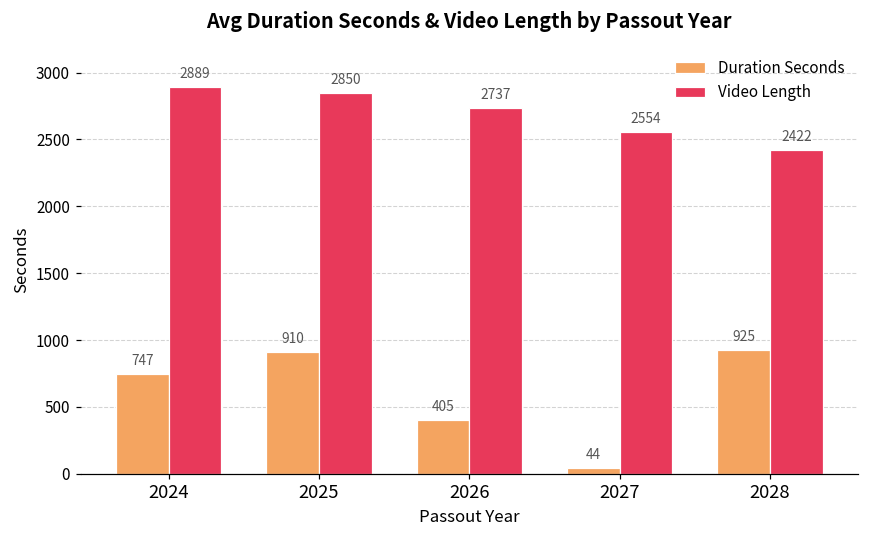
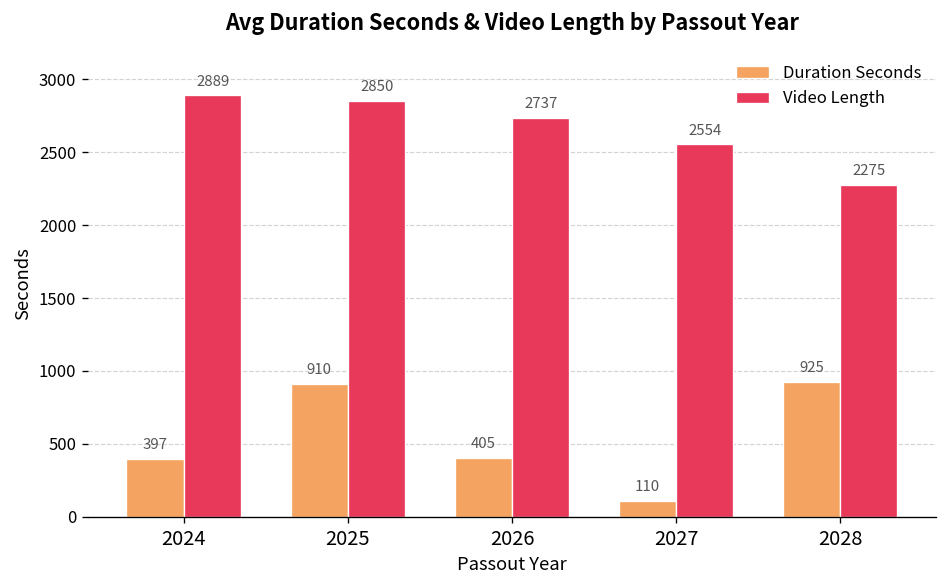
  {
    "Duration Seconds": {
-     "2024": 747,
+     "2024": 397,
      "2025": 910,
      "2026": 405,
-     "2027": 44,
+     "2027": 110,
      "2028": 925
    },
    "Video Length": {
      "2024": 2889,
      "2025": 2850,
      "2026": 2737,
      "2027": 2554,
-     "2028": 2422
+     "2028": 2275
    }
  }
